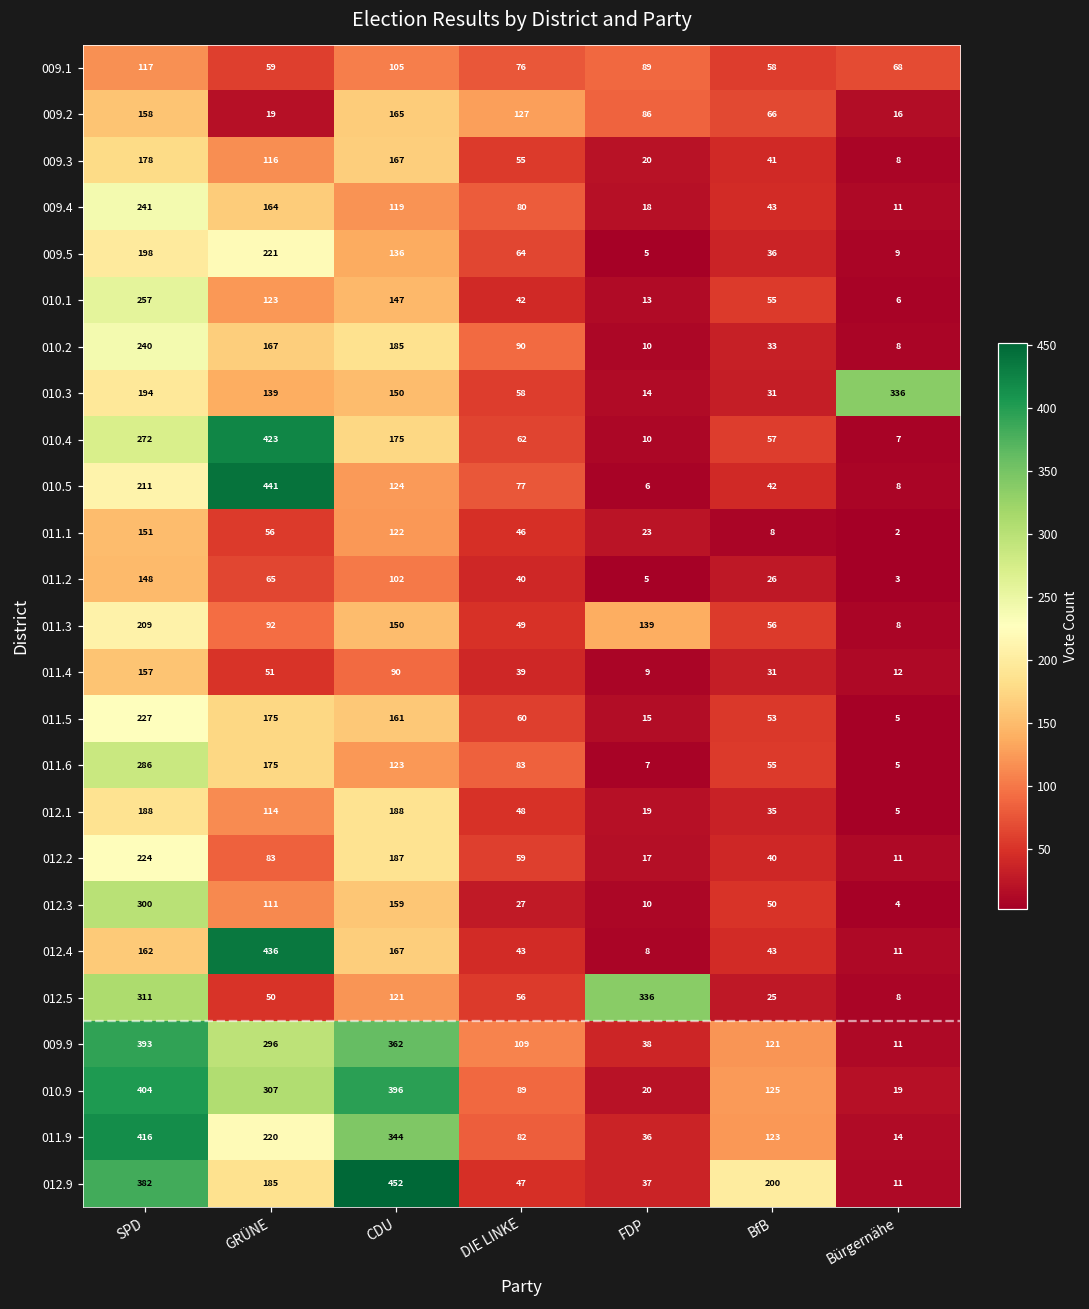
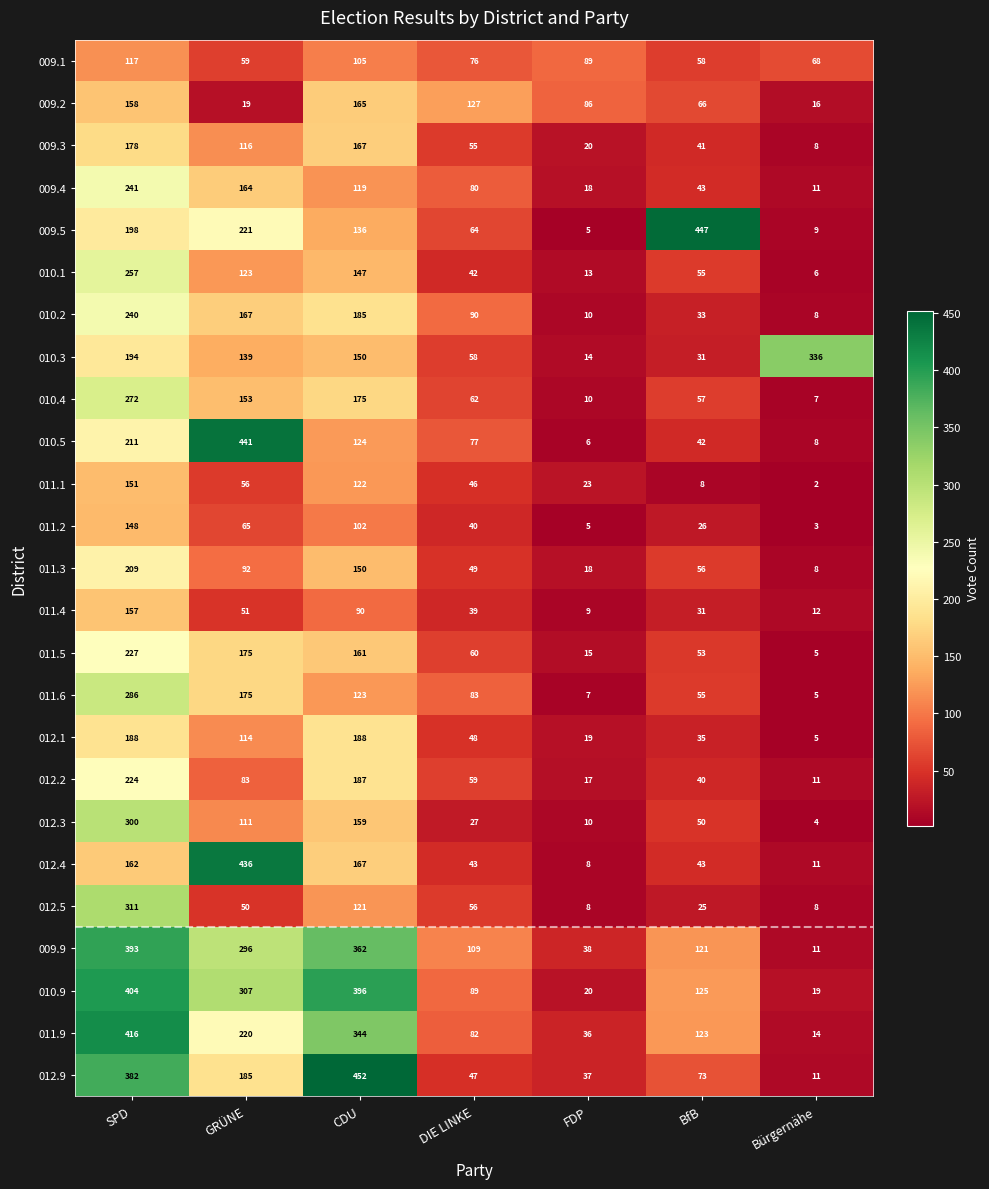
  {
    "009.1": {
      "SPD": 117,
      "GRÜNE": 59,
      "CDU": 105,
      "DIE LINKE": 76,
      "FDP": 89,
      "BfB": 58,
      "Bürgernähe": 68
    },
    "009.2": {
      "SPD": 158,
      "GRÜNE": 19,
      "CDU": 165,
      "DIE LINKE": 127,
      "FDP": 86,
      "BfB": 66,
      "Bürgernähe": 16
    },
    "009.3": {
      "SPD": 178,
      "GRÜNE": 116,
      "CDU": 167,
      "DIE LINKE": 55,
      "FDP": 20,
      "BfB": 41,
      "Bürgernähe": 8
    },
    "009.4": {
      "SPD": 241,
      "GRÜNE": 164,
      "CDU": 119,
      "DIE LINKE": 80,
      "FDP": 18,
      "BfB": 43,
      "Bürgernähe": 11
    },
    "009.5": {
      "SPD": 198,
      "GRÜNE": 221,
      "CDU": 136,
      "DIE LINKE": 64,
      "FDP": 5,
-     "BfB": 36,
+     "BfB": 447,
      "Bürgernähe": 9
    },
    "010.1": {
      "SPD": 257,
      "GRÜNE": 123,
      "CDU": 147,
      "DIE LINKE": 42,
      "FDP": 13,
      "BfB": 55,
      "Bürgernähe": 6
    },
    "010.2": {
      "SPD": 240,
      "GRÜNE": 167,
      "CDU": 185,
      "DIE LINKE": 90,
      "FDP": 10,
      "BfB": 33,
      "Bürgernähe": 8
    },
    "010.3": {
      "SPD": 194,
      "GRÜNE": 139,
      "CDU": 150,
      "DIE LINKE": 58,
      "FDP": 14,
      "BfB": 31,
      "Bürgernähe": 336
    },
    "010.4": {
      "SPD": 272,
-     "GRÜNE": 423,
+     "GRÜNE": 153,
      "CDU": 175,
      "DIE LINKE": 62,
      "FDP": 10,
      "BfB": 57,
      "Bürgernähe": 7
    },
    "010.5": {
      "SPD": 211,
      "GRÜNE": 441,
      "CDU": 124,
      "DIE LINKE": 77,
      "FDP": 6,
      "BfB": 42,
      "Bürgernähe": 8
    },
    "011.1": {
      "SPD": 151,
      "GRÜNE": 56,
      "CDU": 122,
      "DIE LINKE": 46,
      "FDP": 23,
      "BfB": 8,
      "Bürgernähe": 2
    },
    "011.2": {
      "SPD": 148,
      "GRÜNE": 65,
      "CDU": 102,
      "DIE LINKE": 40,
      "FDP": 5,
      "BfB": 26,
      "Bürgernähe": 3
    },
    "011.3": {
      "SPD": 209,
      "GRÜNE": 92,
      "CDU": 150,
      "DIE LINKE": 49,
-     "FDP": 139,
+     "FDP": 18,
      "BfB": 56,
      "Bürgernähe": 8
    },
    "011.4": {
      "SPD": 157,
      "GRÜNE": 51,
      "CDU": 90,
      "DIE LINKE": 39,
      "FDP": 9,
      "BfB": 31,
      "Bürgernähe": 12
    },
    "011.5": {
      "SPD": 227,
      "GRÜNE": 175,
      "CDU": 161,
      "DIE LINKE": 60,
      "FDP": 15,
      "BfB": 53,
      "Bürgernähe": 5
    },
    "011.6": {
      "SPD": 286,
      "GRÜNE": 175,
      "CDU": 123,
      "DIE LINKE": 83,
      "FDP": 7,
      "BfB": 55,
      "Bürgernähe": 5
    },
    "012.1": {
      "SPD": 188,
      "GRÜNE": 114,
      "CDU": 188,
      "DIE LINKE": 48,
      "FDP": 19,
      "BfB": 35,
      "Bürgernähe": 5
    },
    "012.2": {
      "SPD": 224,
      "GRÜNE": 83,
      "CDU": 187,
      "DIE LINKE": 59,
      "FDP": 17,
      "BfB": 40,
      "Bürgernähe": 11
    },
    "012.3": {
      "SPD": 300,
      "GRÜNE": 111,
      "CDU": 159,
      "DIE LINKE": 27,
      "FDP": 10,
      "BfB": 50,
      "Bürgernähe": 4
    },
    "012.4": {
      "SPD": 162,
      "GRÜNE": 436,
      "CDU": 167,
      "DIE LINKE": 43,
      "FDP": 8,
      "BfB": 43,
      "Bürgernähe": 11
    },
    "012.5": {
      "SPD": 311,
      "GRÜNE": 50,
      "CDU": 121,
      "DIE LINKE": 56,
-     "FDP": 336,
+     "FDP": 8,
      "BfB": 25,
      "Bürgernähe": 8
    },
    "009.9": {
      "SPD": 393,
      "GRÜNE": 296,
      "CDU": 362,
      "DIE LINKE": 109,
      "FDP": 38,
      "BfB": 121,
      "Bürgernähe": 11
    },
    "010.9": {
      "SPD": 404,
      "GRÜNE": 307,
      "CDU": 396,
      "DIE LINKE": 89,
      "FDP": 20,
      "BfB": 125,
      "Bürgernähe": 19
    },
    "011.9": {
      "SPD": 416,
      "GRÜNE": 220,
      "CDU": 344,
      "DIE LINKE": 82,
      "FDP": 36,
      "BfB": 123,
      "Bürgernähe": 14
    },
    "012.9": {
      "SPD": 382,
      "GRÜNE": 185,
      "CDU": 452,
      "DIE LINKE": 47,
      "FDP": 37,
-     "BfB": 200,
+     "BfB": 73,
      "Bürgernähe": 11
    }
  }
